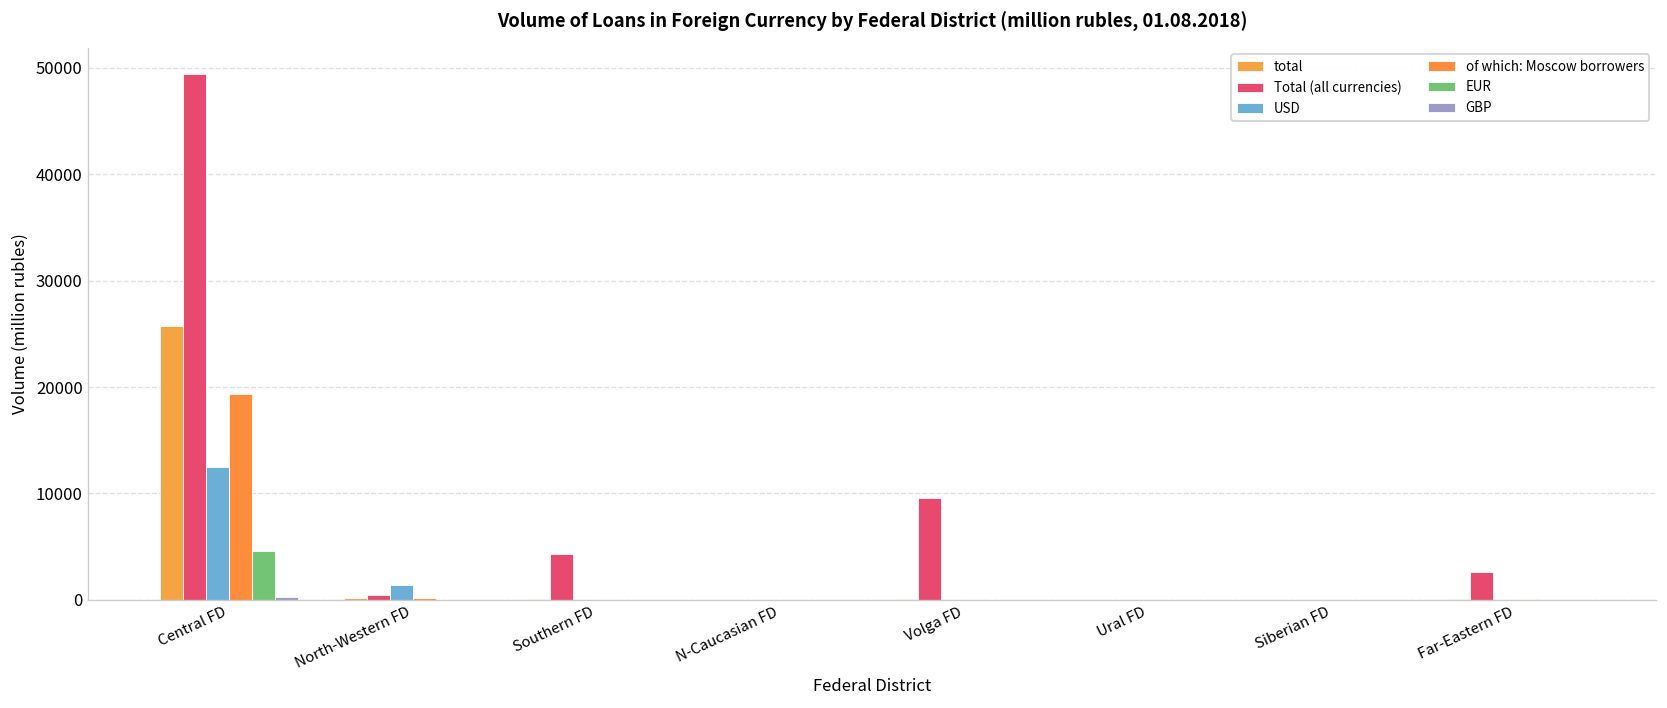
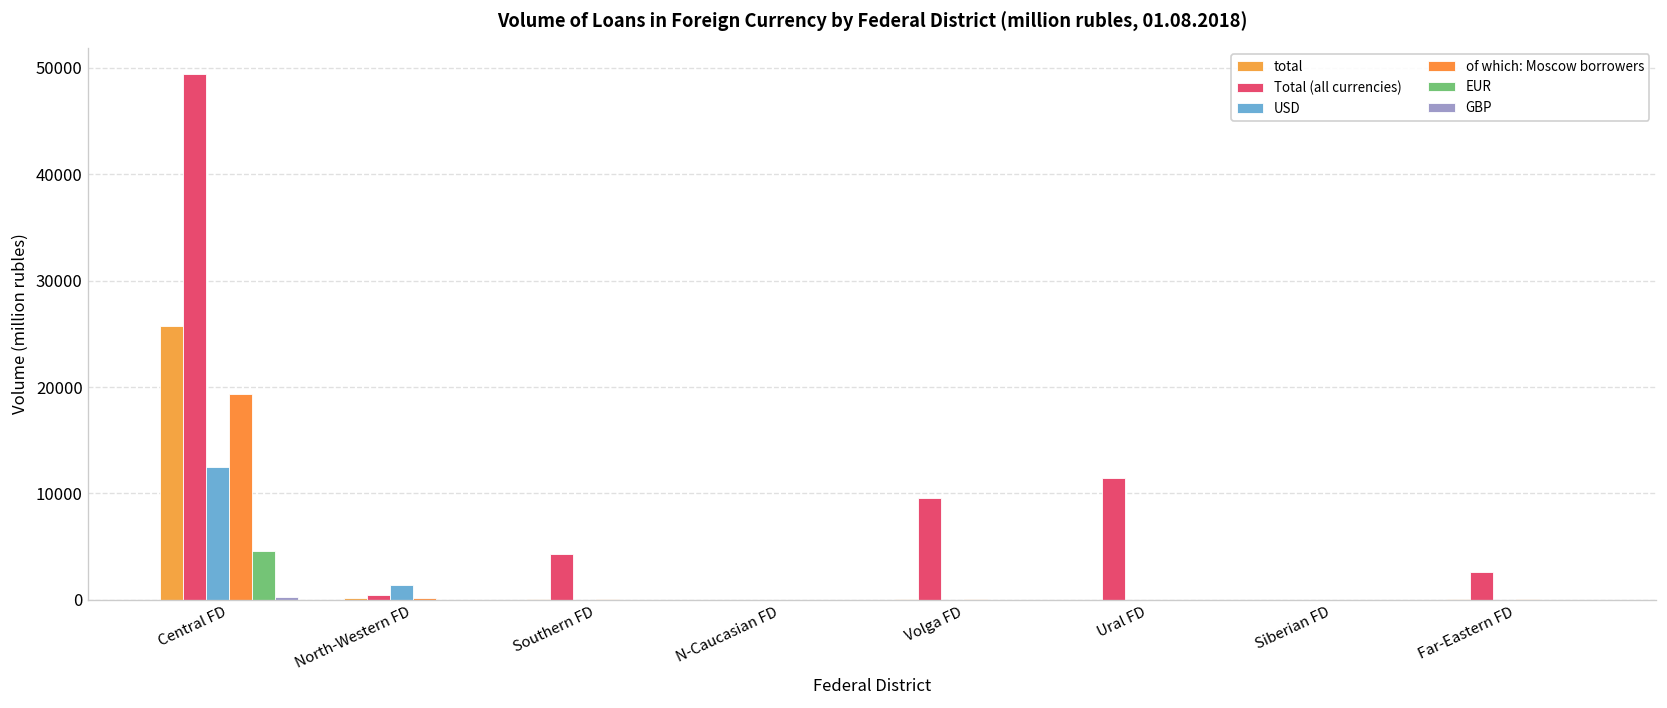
  {
    "Total (all currencies)": {
      "Central FD": 49000,
      "North-Western FD": 0,
      "Southern FD": 4000,
      "N-Caucasian FD": 0,
      "Volga FD": 10000,
-     "Ural FD": 0,
+     "Ural FD": 11000,
      "Siberian FD": 0,
      "Far-Eastern FD": 3000
    },
    "EUR": {
      "Central FD": 5000,
      "North-Western FD": 0,
      "N-Caucasian FD": 0,
      "Volga FD": 0,
      "Ural FD": 0,
      "Siberian FD": 0,
      "Far-Eastern FD": 0
    }
  }
